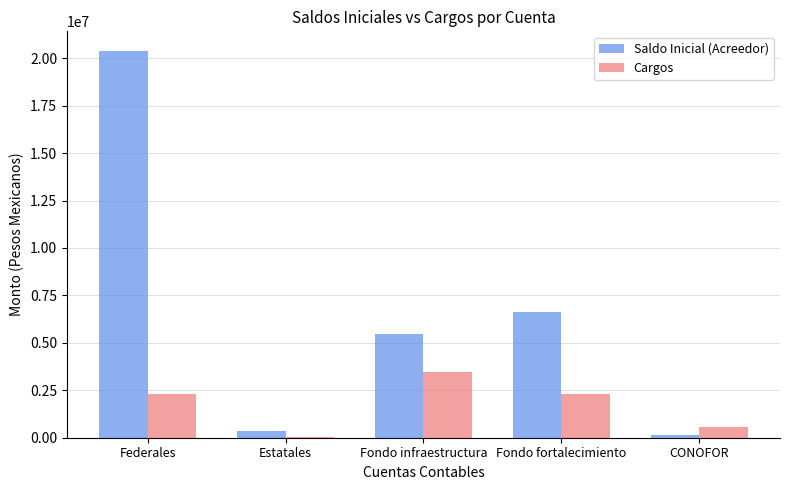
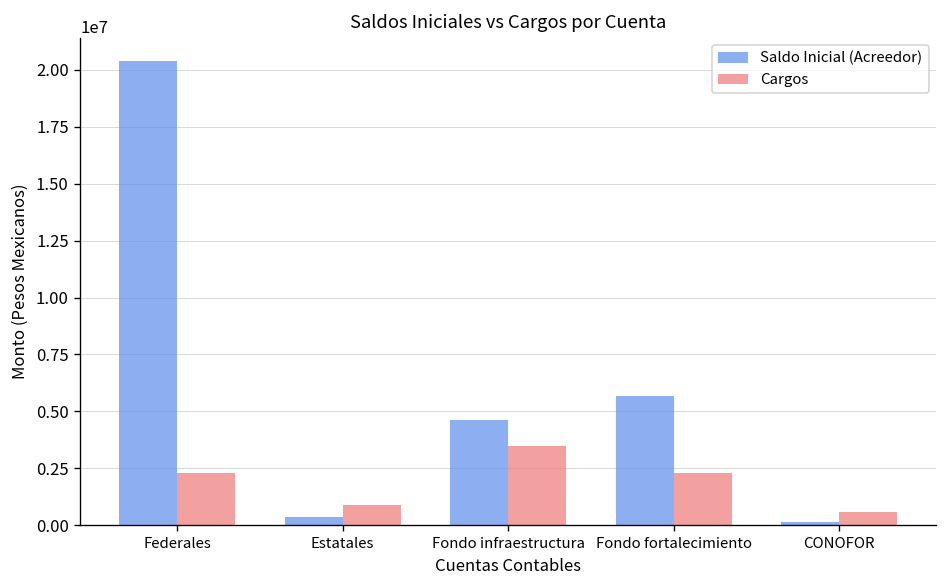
  {
    "Saldo Inicial (Acreedor)": {
      "Federales": 20400000,
      "Estatales": 300000,
-     "Fondo infraestructura": 5500000,
-     "Fondo fortalecimiento": 6600000
+     "Fondo infraestructura": 4600000,
+     "Fondo fortalecimiento": 5700000
    },
    "Cargos": {
      "Federales": 2300000,
-     "Estatales": 0,
+     "Estatales": 900000,
      "Fondo infraestructura": 3500000,
      "Fondo fortalecimiento": 2300000,
      "CONOFOR": 600000
    }
  }
